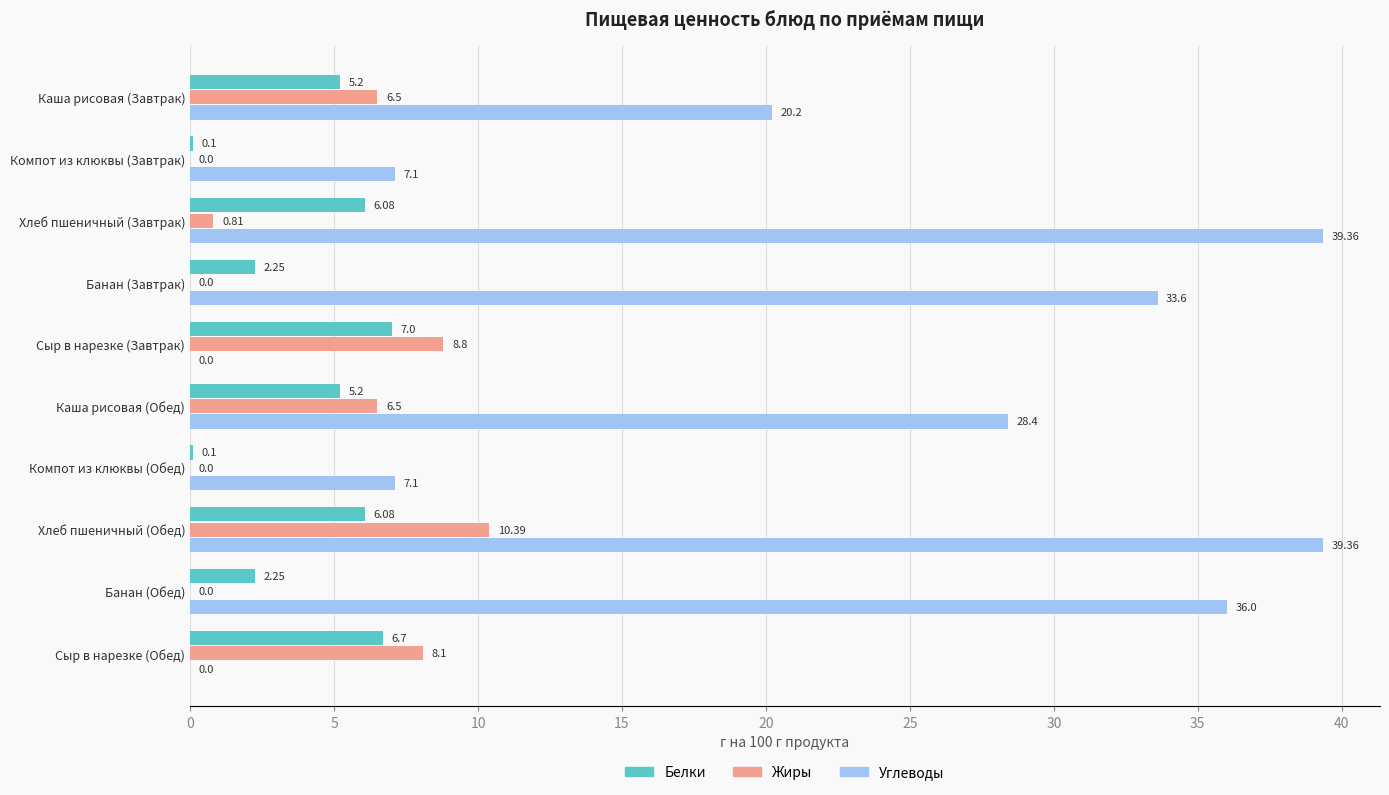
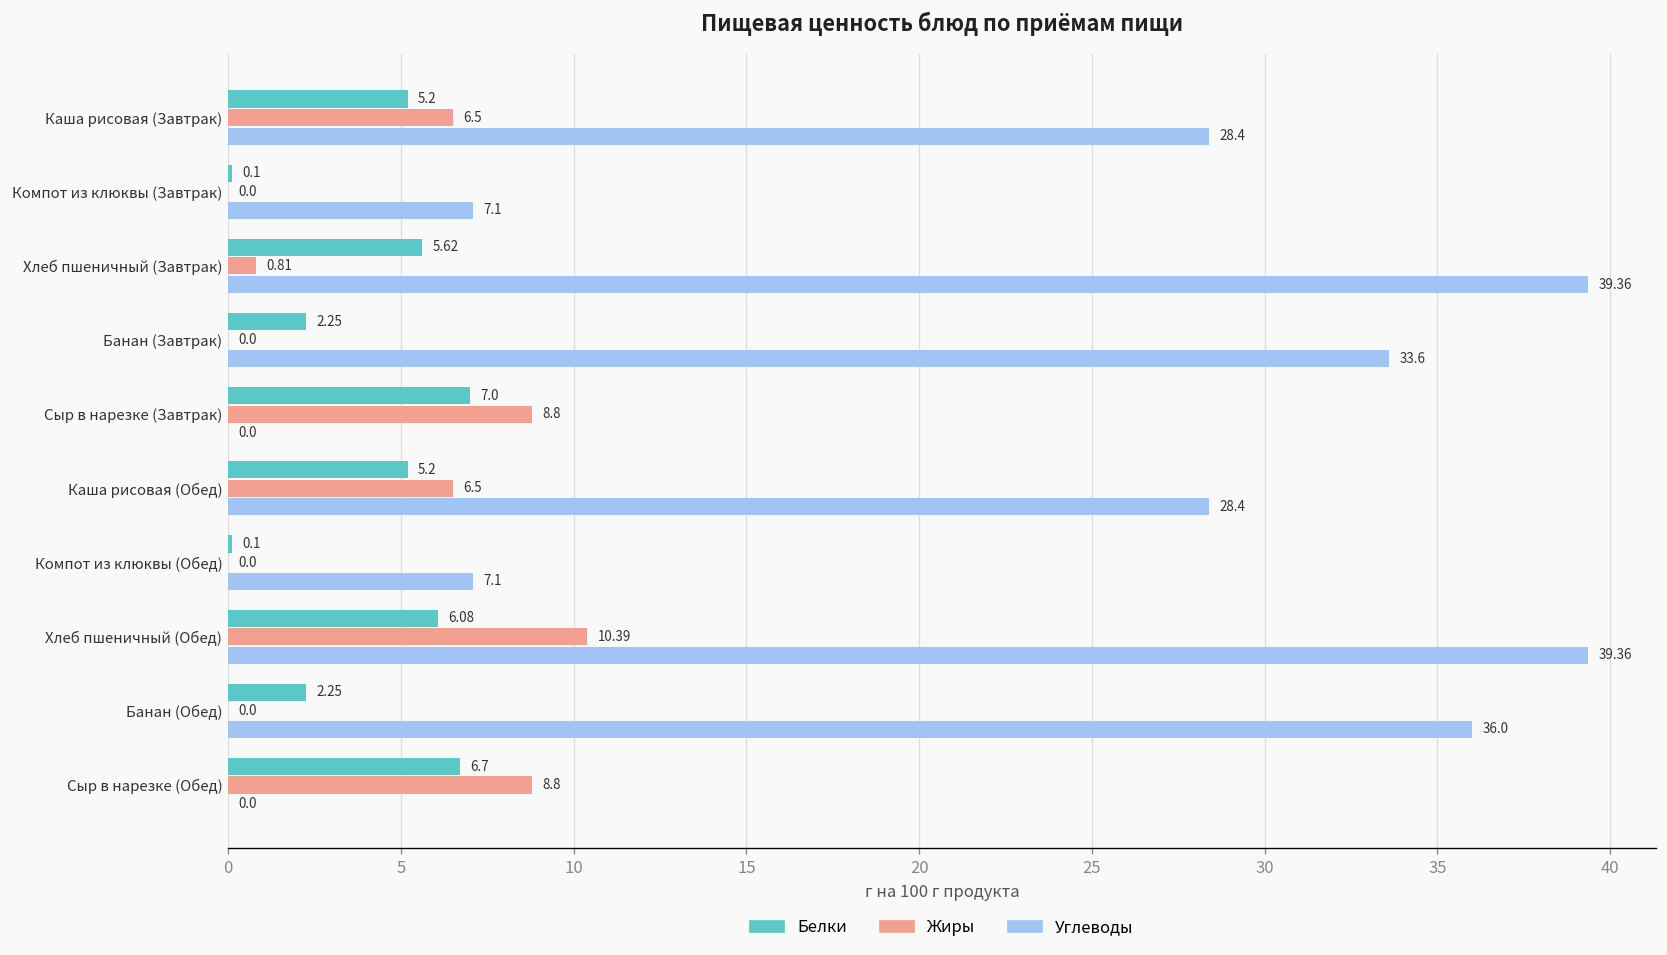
  {
    "Белки": {
      "Каша рисовая (Завтрак)": 5.2,
      "Компот из клюквы (Завтрак)": 0.1,
-     "Хлеб пшеничный (Завтрак)": 6.08,
+     "Хлеб пшеничный (Завтрак)": 5.62,
      "Банан (Завтрак)": 2.25,
      "Сыр в нарезке (Завтрак)": 7.0,
      "Каша рисовая (Обед)": 5.2,
      "Компот из клюквы (Обед)": 0.1,
      "Хлеб пшеничный (Обед)": 6.08,
      "Банан (Обед)": 2.25,
      "Сыр в нарезке (Обед)": 6.7
    },
    "Жиры": {
      "Каша рисовая (Завтрак)": 6.5,
      "Компот из клюквы (Завтрак)": 0.0,
      "Хлеб пшеничный (Завтрак)": 0.81,
      "Банан (Завтрак)": 0.0,
      "Сыр в нарезке (Завтрак)": 8.8,
      "Каша рисовая (Обед)": 6.5,
      "Компот из клюквы (Обед)": 0.0,
      "Хлеб пшеничный (Обед)": 10.39,
      "Банан (Обед)": 0.0,
-     "Сыр в нарезке (Обед)": 8.1
+     "Сыр в нарезке (Обед)": 8.8
    },
    "Углеводы": {
-     "Каша рисовая (Завтрак)": 20.2,
+     "Каша рисовая (Завтрак)": 28.4,
      "Компот из клюквы (Завтрак)": 7.1,
      "Хлеб пшеничный (Завтрак)": 39.36,
      "Банан (Завтрак)": 33.6,
      "Сыр в нарезке (Завтрак)": 0.0,
      "Каша рисовая (Обед)": 28.4,
      "Компот из клюквы (Обед)": 7.1,
      "Хлеб пшеничный (Обед)": 39.36,
      "Банан (Обед)": 36.0,
      "Сыр в нарезке (Обед)": 0.0
    }
  }
